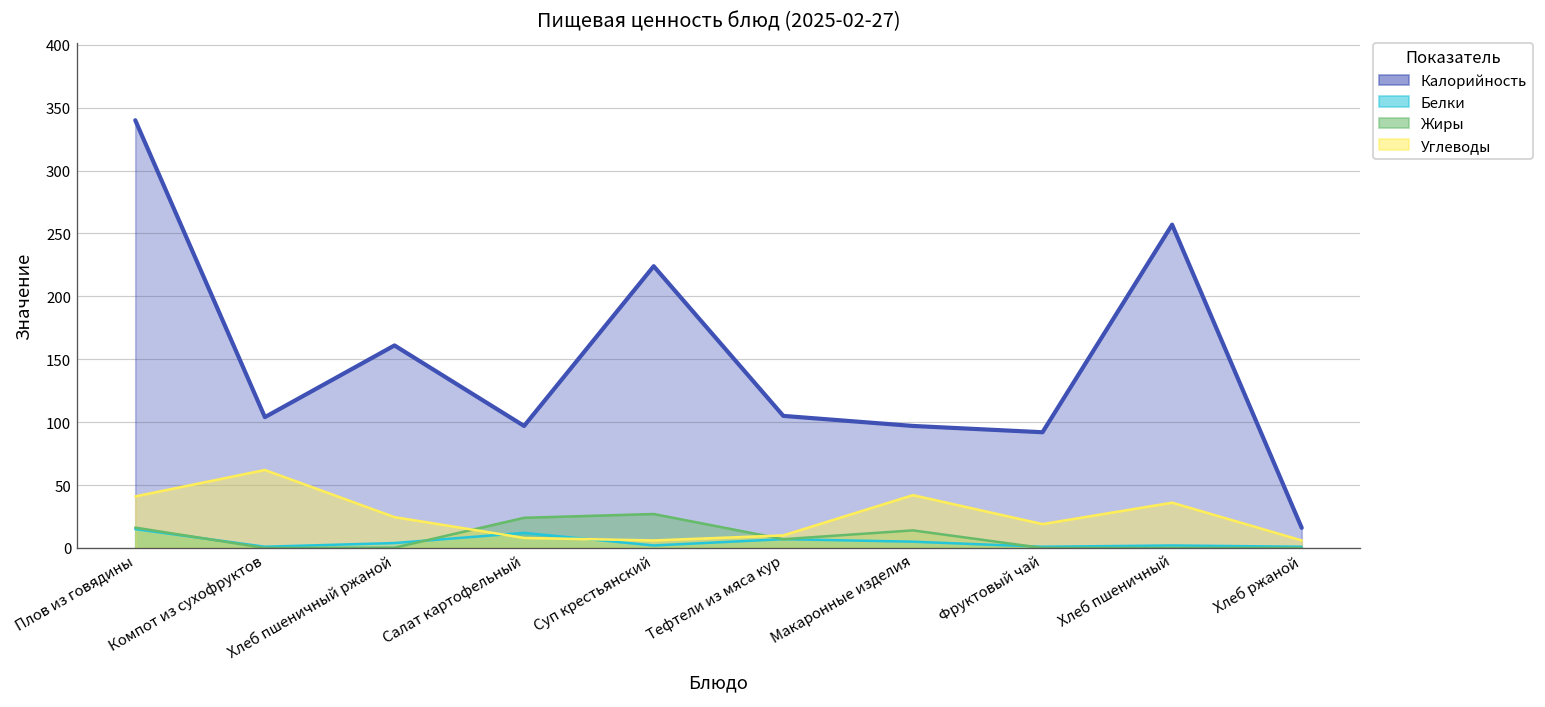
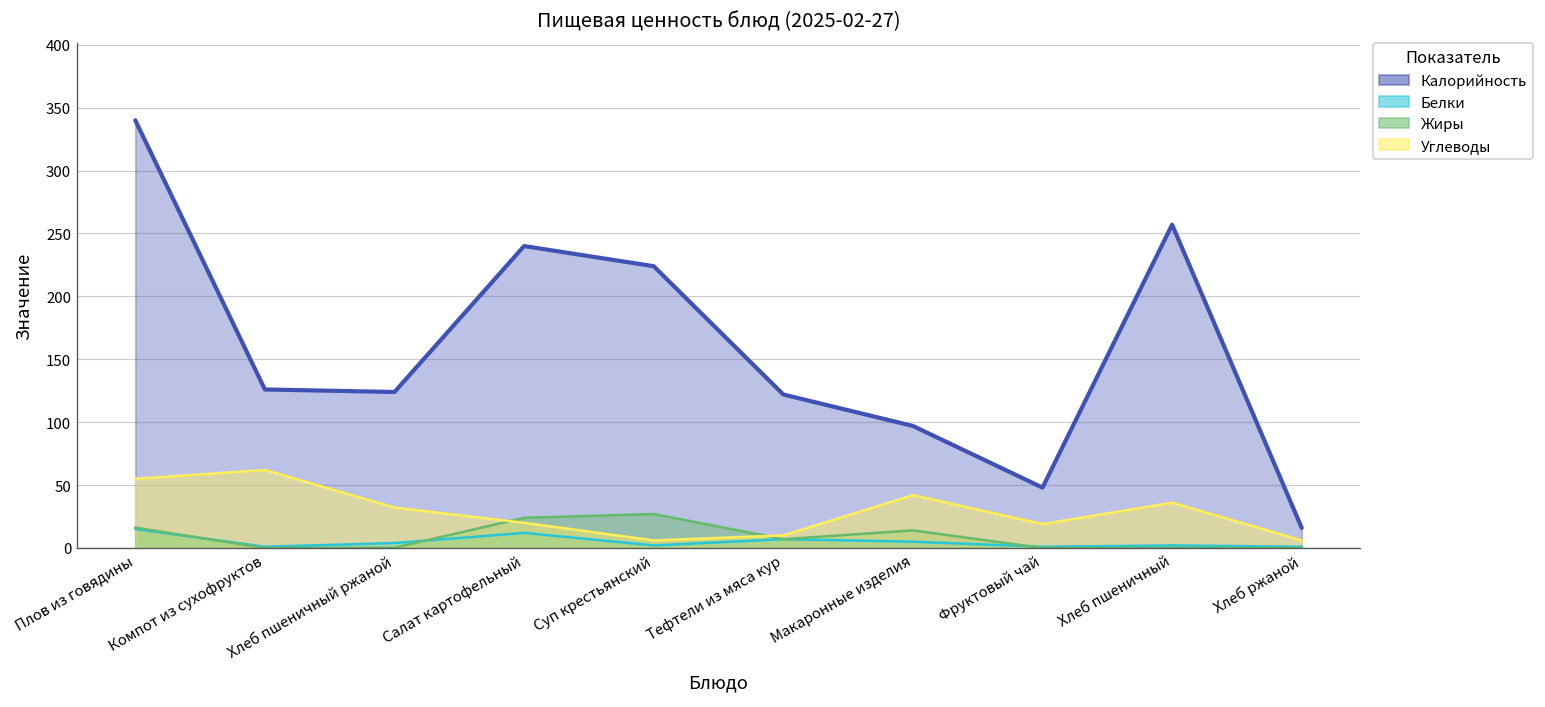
  {
    "Калорийность": {
      "Плов из говядины": 340,
-     "Компот из сухофруктов": 104,
-     "Хлеб пшеничный ржаной": 161,
-     "Салат картофельный": 97,
+     "Компот из сухофруктов": 126,
+     "Хлеб пшеничный ржаной": 124,
+     "Салат картофельный": 240,
      "Суп крестьянский": 224,
-     "Тефтели из мяса кур": 105,
+     "Тефтели из мяса кур": 122,
      "Макаронные изделия": 97,
-     "Фруктовый чай": 92,
+     "Фруктовый чай": 48,
      "Хлеб пшеничный": 257,
      "Хлеб ржаной": 16
    },
    "Белки": {
      "Хлеб пшеничный ржаной": 4,
      "Салат картофельный": 12,
      "Суп крестьянский": 2,
      "Макаронные изделия": 5
    },
    "Жиры": {
      "Хлеб пшеничный ржаной": 0,
      "Салат картофельный": 24,
      "Суп крестьянский": 27,
      "Макаронные изделия": 14
    },
    "Углеводы": {
-     "Плов из говядины": 41,
+     "Плов из говядины": 55,
      "Компот из сухофруктов": 62,
-     "Хлеб пшеничный ржаной": 25,
-     "Салат картофельный": 8,
+     "Хлеб пшеничный ржаной": 32,
+     "Салат картофельный": 20,
      "Суп крестьянский": 6,
      "Тефтели из мяса кур": 10,
      "Макаронные изделия": 42,
      "Фруктовый чай": 19,
      "Хлеб пшеничный": 36,
      "Хлеб ржаной": 6
    }
  }
